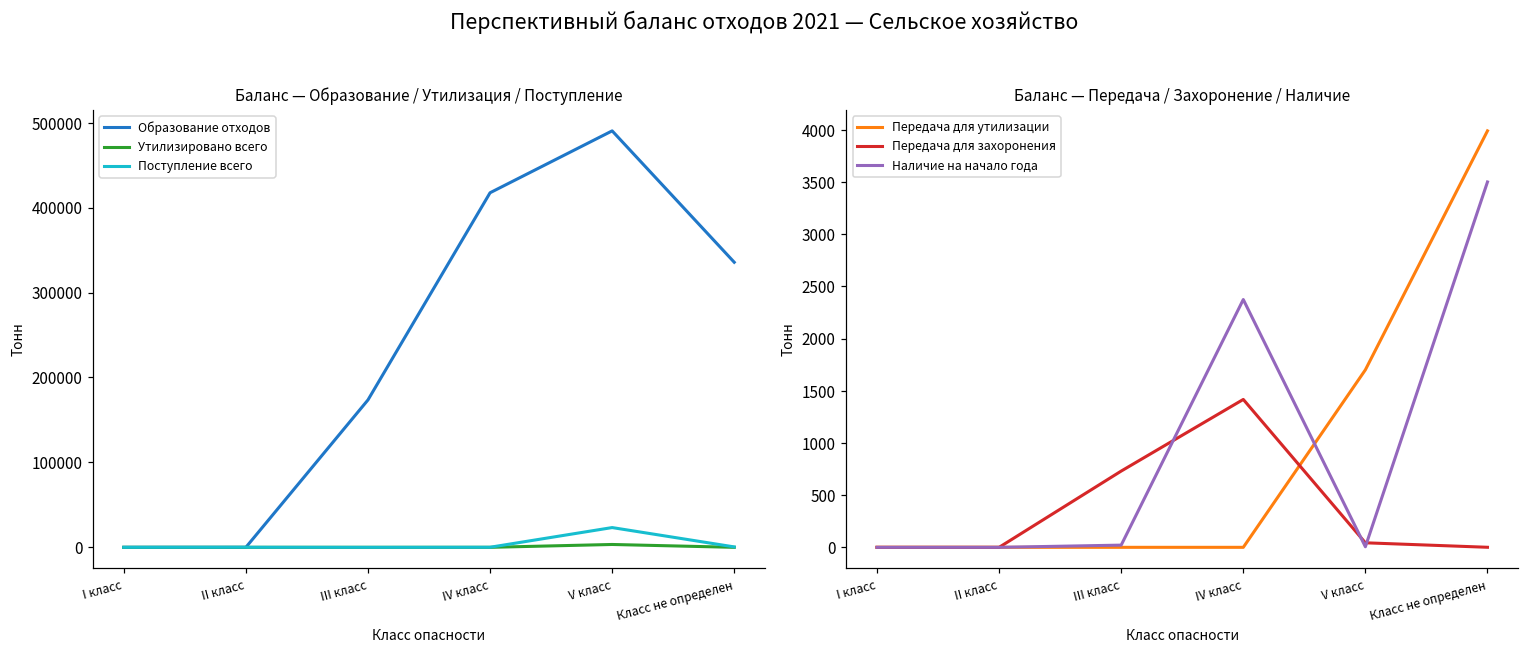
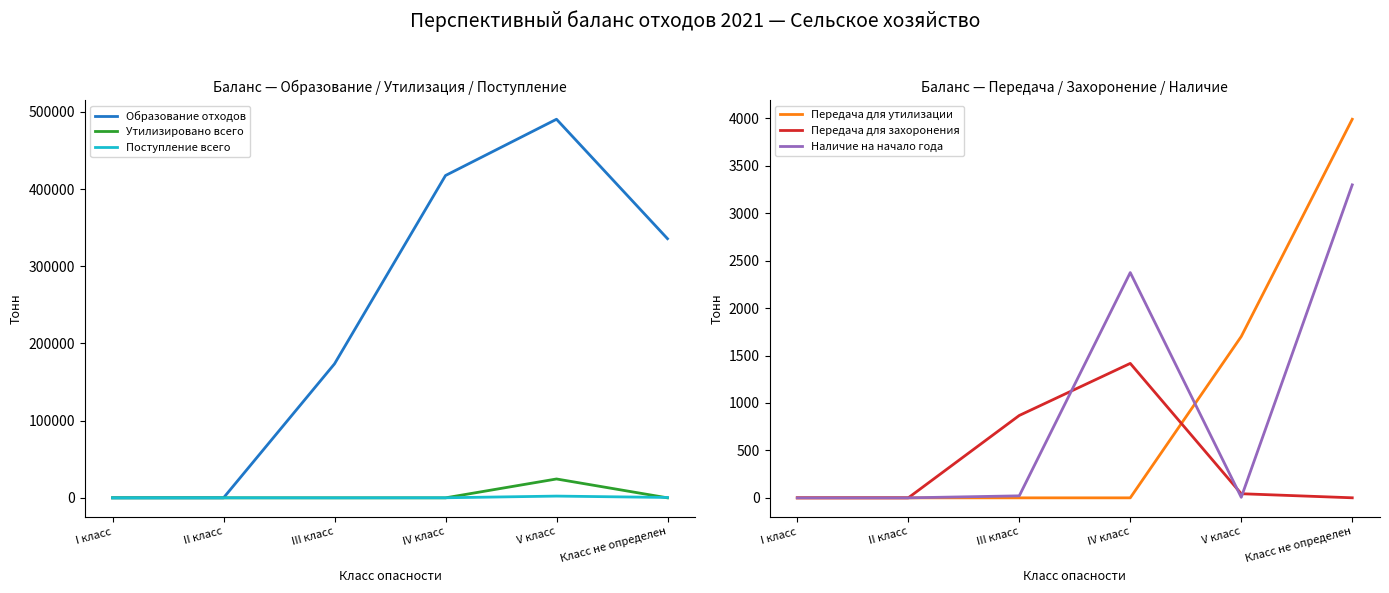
  {
    "Баланс — Образование / Утилизация / Поступление": {
      "Образование отходов": {
        "III класс": 170000,
        "IV класс": 420000,
        "V класс": 490000,
        "Класс не определен": 340000
      },
      "Утилизировано всего": {
-       "V класс": 0
+       "V класс": 20000
      },
      "Поступление всего": {
-       "V класс": 20000
+       "V класс": 0
      }
    },
    "Баланс — Передача / Захоронение / Наличие": {
      "Передача для утилизации": {
        "IV класс": 0,
        "V класс": 1700,
        "Класс не определен": 4000
      },
      "Передача для захоронения": {
-       "III класс": 700,
+       "III класс": 900,
        "IV класс": 1400,
        "V класс": 0,
        "Класс не определен": 0
      },
      "Наличие на начало года": {
        "IV класс": 2400,
        "V класс": 0,
-       "Класс не определен": 3500
+       "Класс не определен": 3300
      }
    }
  }
